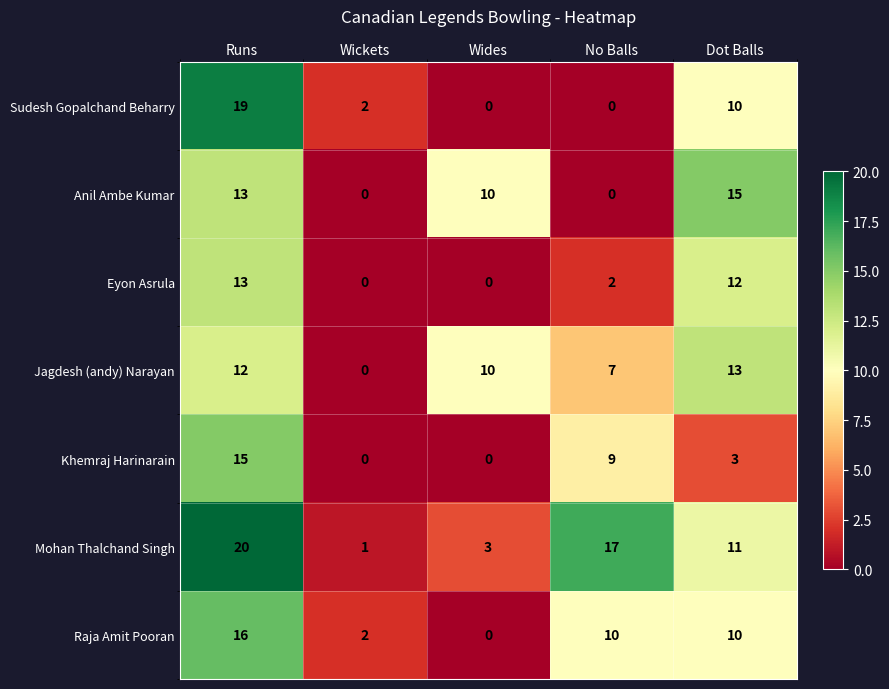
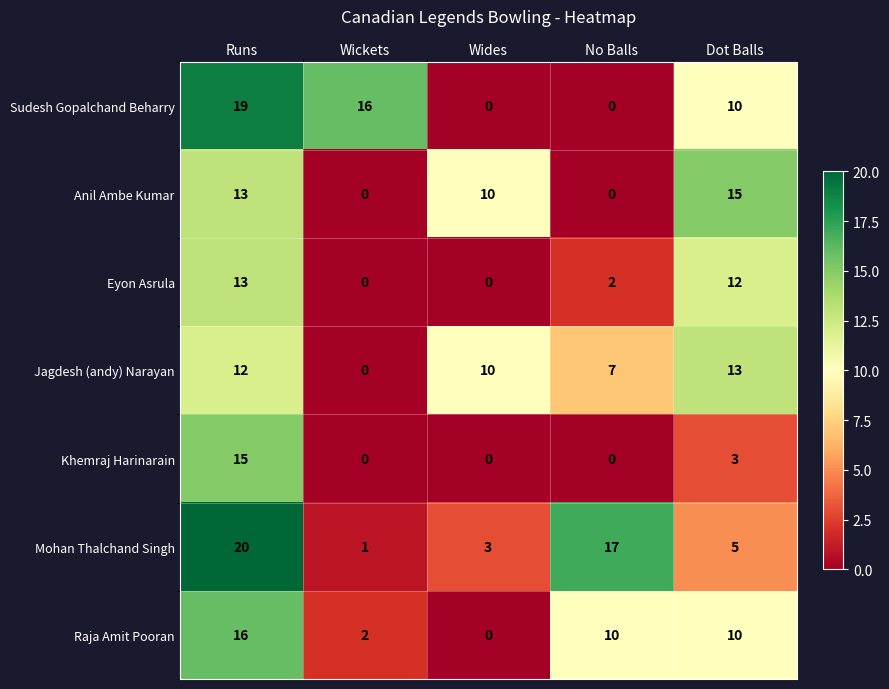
  {
    "Sudesh Gopalchand Beharry": {
      "Runs": 19,
-     "Wickets": 2,
+     "Wickets": 16,
      "Wides": 0,
      "No Balls": 0,
      "Dot Balls": 10
    },
    "Anil Ambe Kumar": {
      "Runs": 13,
      "Wickets": 0,
      "Wides": 10,
      "No Balls": 0,
      "Dot Balls": 15
    },
    "Eyon Asrula": {
      "Runs": 13,
      "Wickets": 0,
      "Wides": 0,
      "No Balls": 2,
      "Dot Balls": 12
    },
    "Jagdesh (andy) Narayan": {
      "Runs": 12,
      "Wickets": 0,
      "Wides": 10,
      "No Balls": 7,
      "Dot Balls": 13
    },
    "Khemraj Harinarain": {
      "Runs": 15,
      "Wickets": 0,
      "Wides": 0,
-     "No Balls": 9,
+     "No Balls": 0,
      "Dot Balls": 3
    },
    "Mohan Thalchand Singh": {
      "Runs": 20,
      "Wickets": 1,
      "Wides": 3,
      "No Balls": 17,
-     "Dot Balls": 11
+     "Dot Balls": 5
    },
    "Raja Amit Pooran": {
      "Runs": 16,
      "Wickets": 2,
      "Wides": 0,
      "No Balls": 10,
      "Dot Balls": 10
    }
  }
